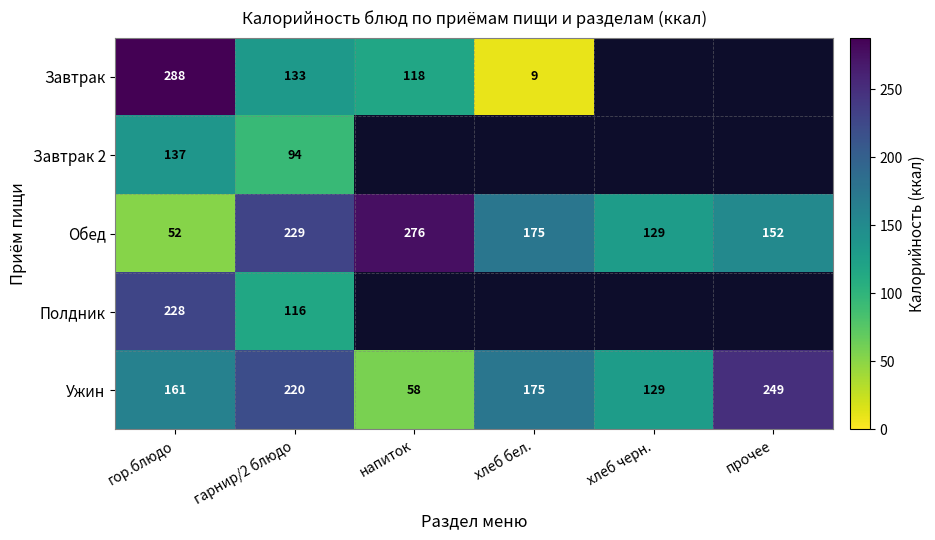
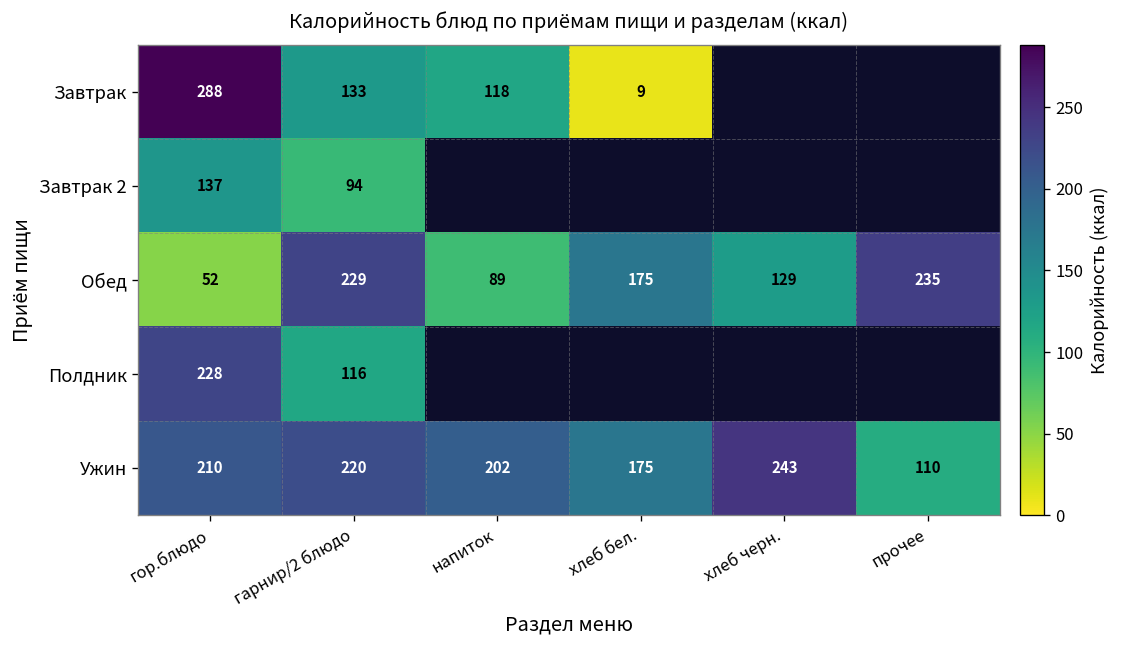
  {
    "Завтрак": {
      "гор.блюдо": 288,
      "гарнир/2 блюдо": 133,
      "напиток": 118,
      "хлеб бел.": 9
    },
    "Завтрак 2": {
      "гор.блюдо": 137,
      "гарнир/2 блюдо": 94
    },
    "Обед": {
      "гор.блюдо": 52,
      "гарнир/2 блюдо": 229,
-     "напиток": 276,
+     "напиток": 89,
      "хлеб бел.": 175,
      "хлеб черн.": 129,
-     "прочее": 152
+     "прочее": 235
    },
    "Полдник": {
      "гор.блюдо": 228,
      "гарнир/2 блюдо": 116
    },
    "Ужин": {
-     "гор.блюдо": 161,
+     "гор.блюдо": 210,
      "гарнир/2 блюдо": 220,
-     "напиток": 58,
+     "напиток": 202,
      "хлеб бел.": 175,
-     "хлеб черн.": 129,
-     "прочее": 249
+     "хлеб черн.": 243,
+     "прочее": 110
    }
  }
